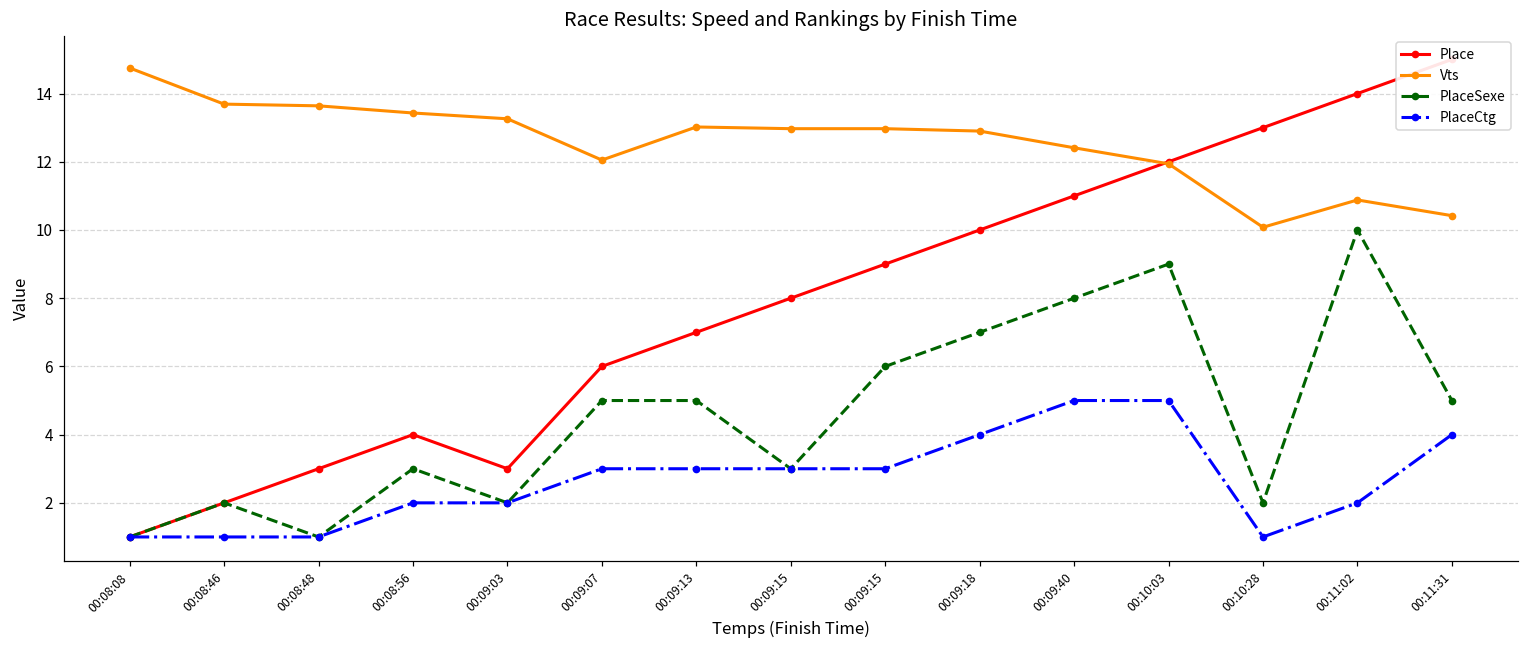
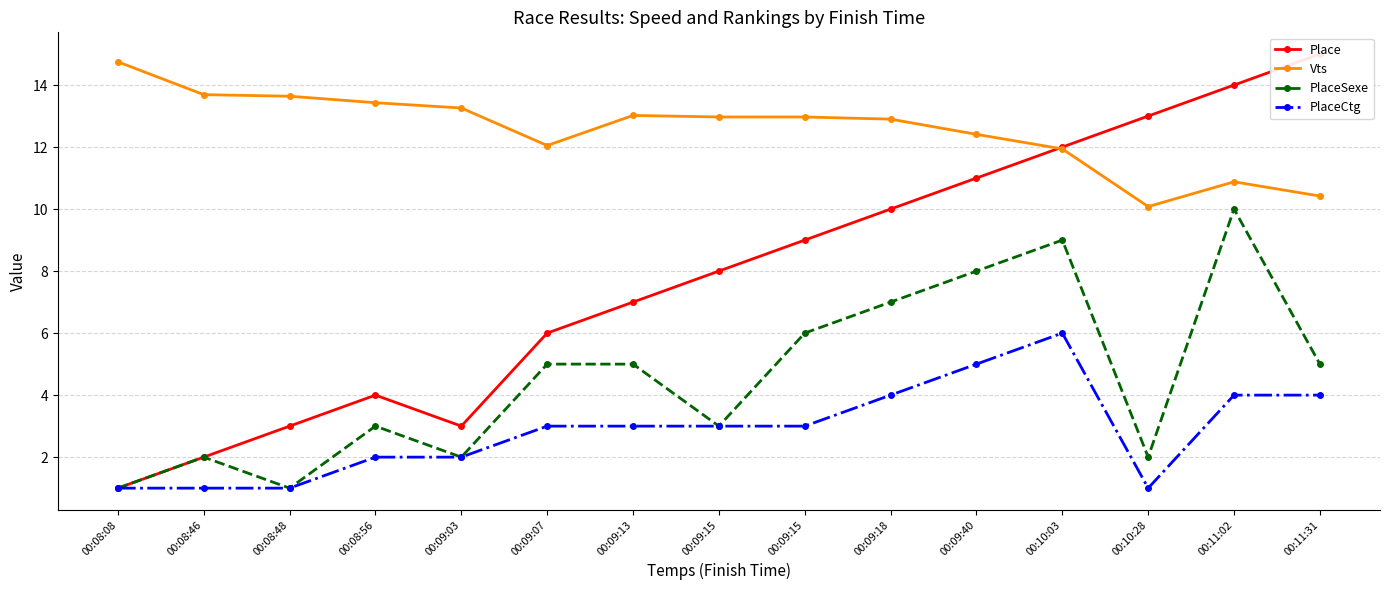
  {
    "Place": {
      "00:08:48": 3,
      "00:08:56": 4,
      "00:09:03": 3,
      "00:09:07": 6,
      "00:09:13": 7,
      "00:09:18": 10,
      "00:09:40": 11,
      "00:10:28": 13,
      "00:11:02": 14
    },
    "Vts": {
      "00:08:08": 14.8,
      "00:08:46": 13.7,
      "00:08:48": 13.6,
      "00:08:56": 13.4,
      "00:09:03": 13.3,
      "00:09:07": 12,
      "00:09:13": 13,
      "00:09:18": 12.9,
      "00:09:40": 12.4,
      "00:10:28": 10,
      "00:11:02": 10.9,
      "00:11:31": 10.4
    },
    "PlaceSexe": {
      "00:08:56": 3,
      "00:09:07": 5,
      "00:09:13": 5,
      "00:09:18": 7,
      "00:09:40": 8,
      "00:10:03": 9,
      "00:10:28": 2,
      "00:11:02": 10,
      "00:11:31": 5
    },
    "PlaceCtg": {
      "00:08:46": 1,
      "00:08:56": 2,
      "00:09:07": 3,
      "00:09:13": 3,
      "00:09:18": 4,
      "00:09:40": 5,
-     "00:10:03": 5,
+     "00:10:03": 6,
      "00:10:28": 1,
-     "00:11:02": 2,
+     "00:11:02": 4,
      "00:11:31": 4
    }
  }
